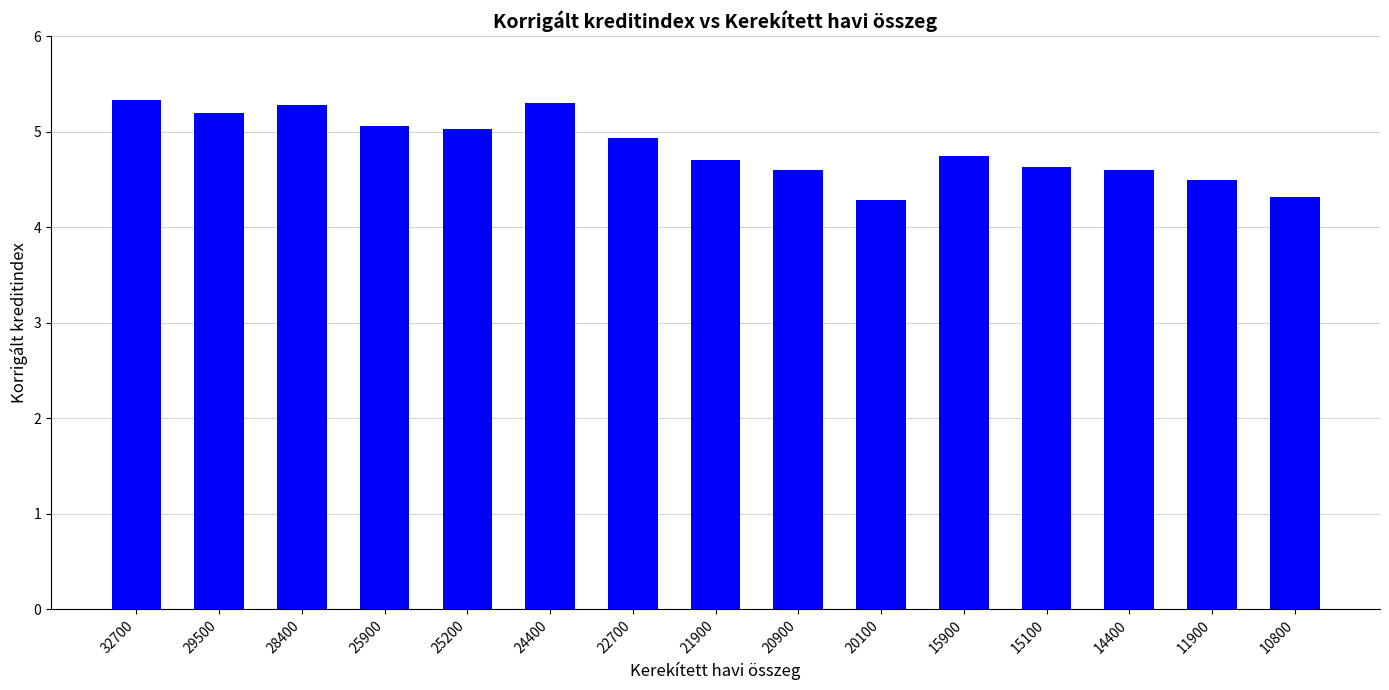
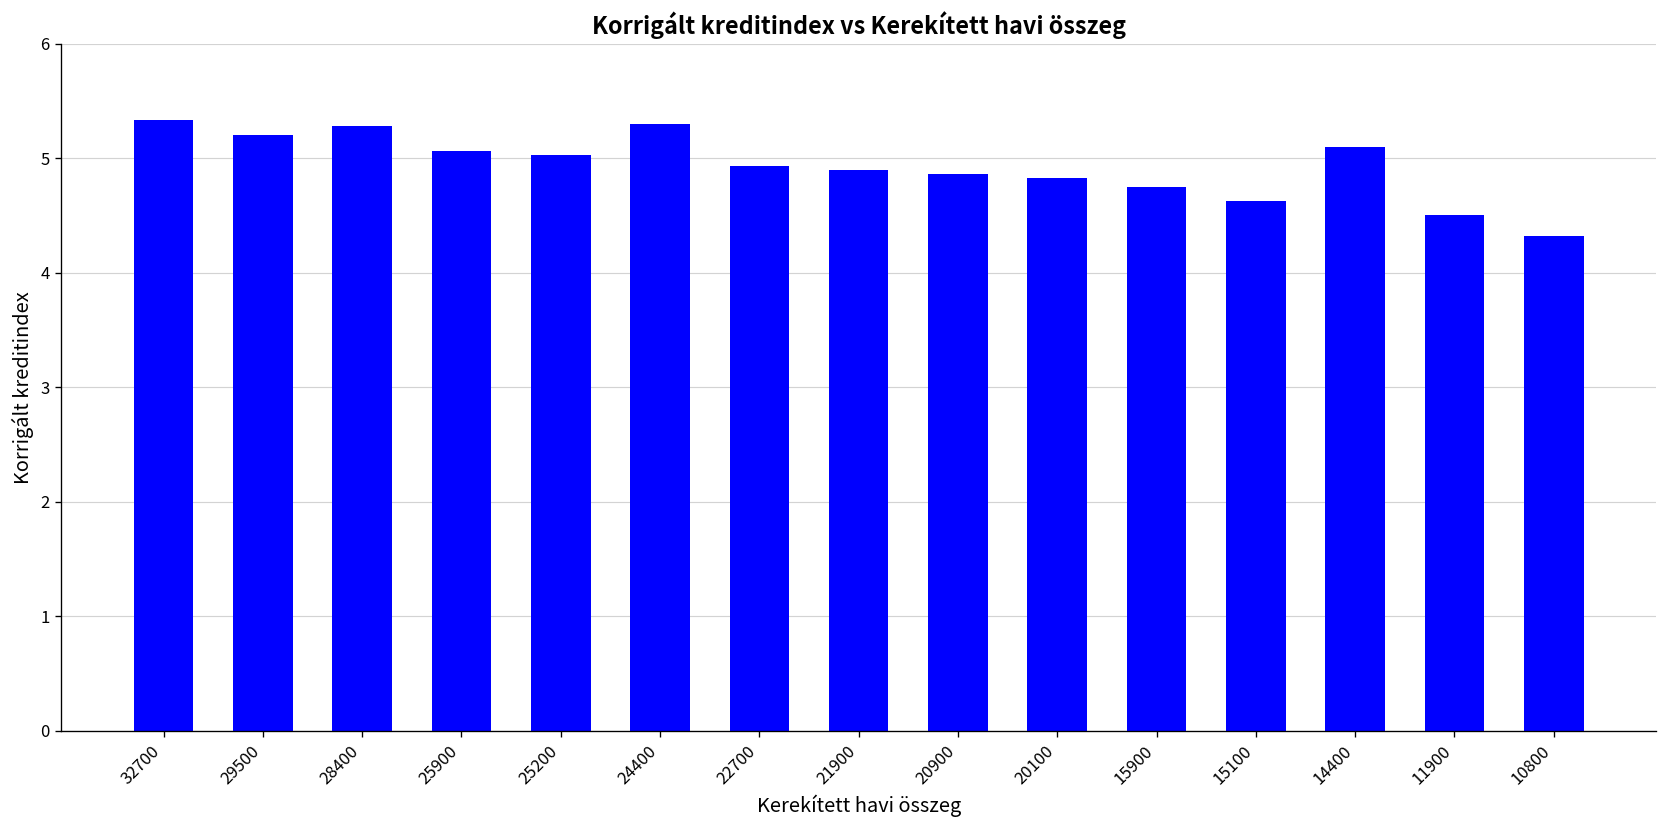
  {
    "32700": 5.3,
    "29500": 5.2,
    "28400": 5.3,
    "25900": 5.1,
    "25200": 5.0,
    "24400": 5.3,
    "22700": 4.9,
-   "21900": 4.7,
-   "20900": 4.6,
-   "20100": 4.3,
+   "21900": 4.9,
+   "20900": 4.9,
+   "20100": 4.8,
    "15900": 4.8,
    "15100": 4.6,
-   "14400": 4.6,
+   "14400": 5.1,
    "11900": 4.5,
    "10800": 4.3
  }
